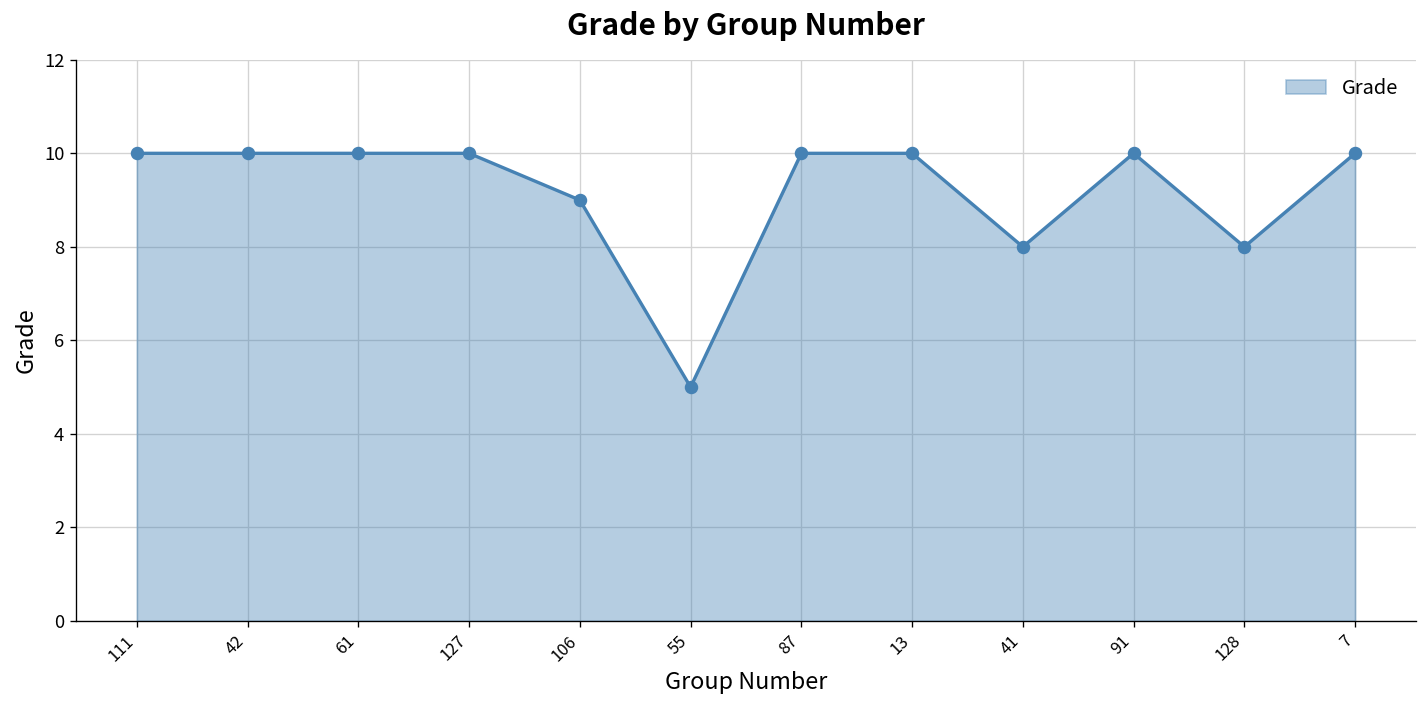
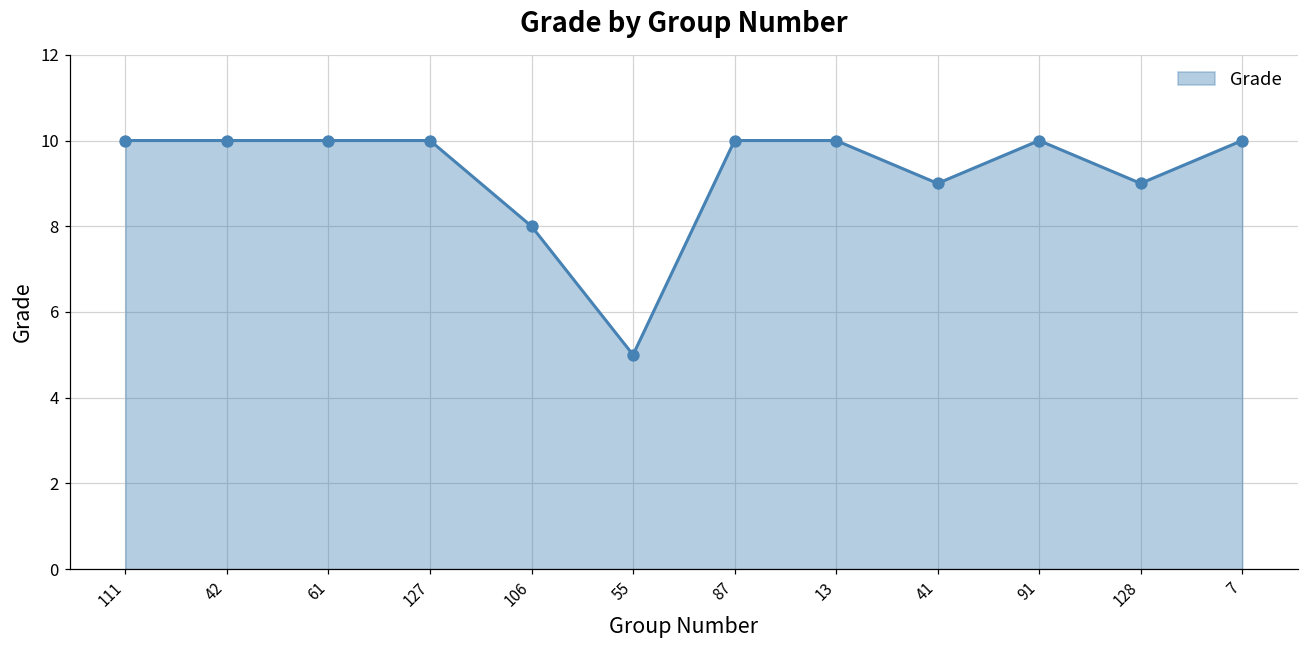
  {
    "111": 10,
    "42": 10,
    "61": 10,
    "127": 10,
-   "106": 9,
+   "106": 8,
    "55": 5,
    "87": 10,
    "13": 10,
-   "41": 8,
+   "41": 9,
    "91": 10,
-   "128": 8,
+   "128": 9,
    "7": 10
  }
